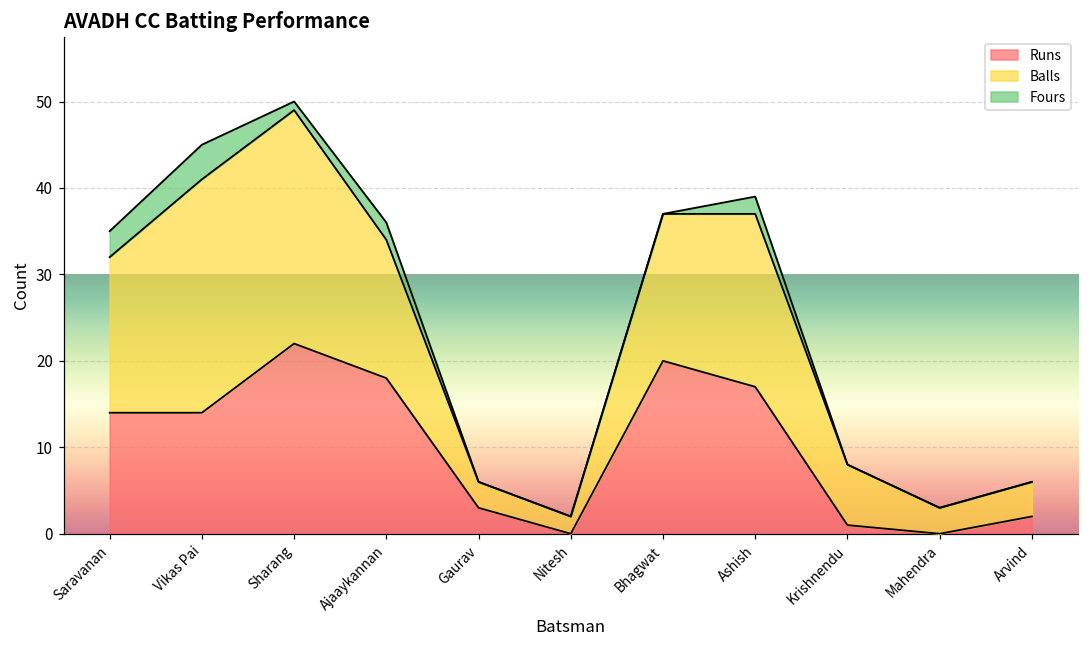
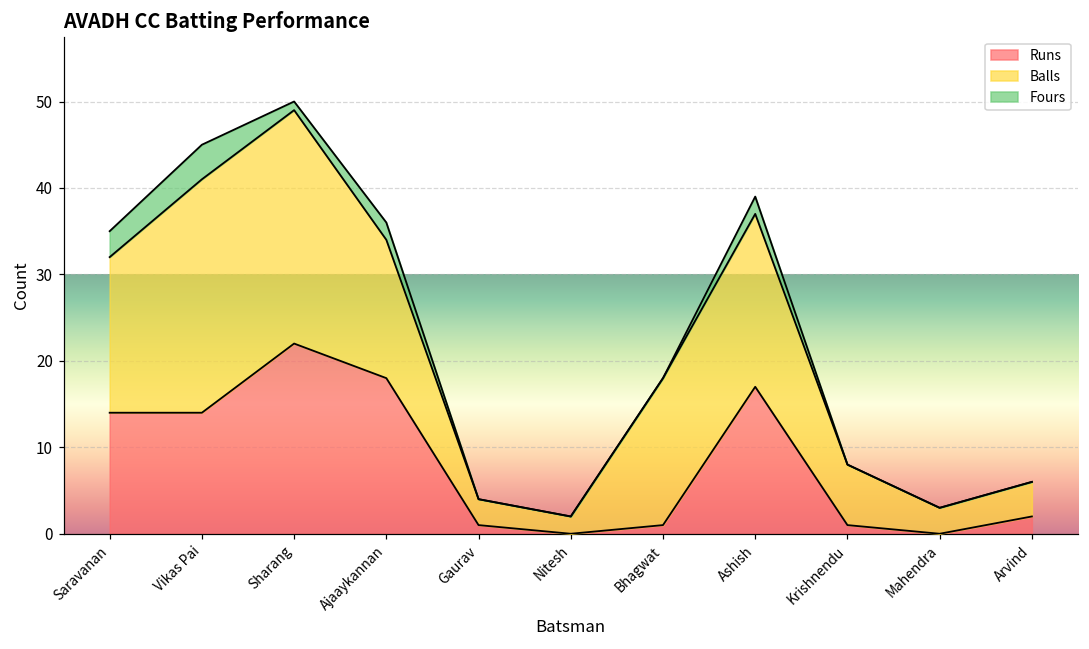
  {
    "Runs": {
      "Saravanan": 14,
      "Vikas Pai": 14,
      "Sharang": 22,
      "Ajaaykannan": 18,
-     "Gaurav": 3,
+     "Gaurav": 1,
      "Nitesh": 0,
-     "Bhagwat": 20,
+     "Bhagwat": 1,
      "Ashish": 17,
      "Krishnendu": 1,
      "Mahendra": 0,
      "Arvind": 2
    },
    "Balls": {
      "Saravanan": 18,
      "Vikas Pai": 27,
      "Sharang": 27,
      "Ajaaykannan": 16,
      "Ashish": 20
    },
    "Fours": {
      "Saravanan": 3,
      "Vikas Pai": 4,
      "Sharang": 1,
      "Ajaaykannan": 2,
      "Ashish": 2
    }
  }
